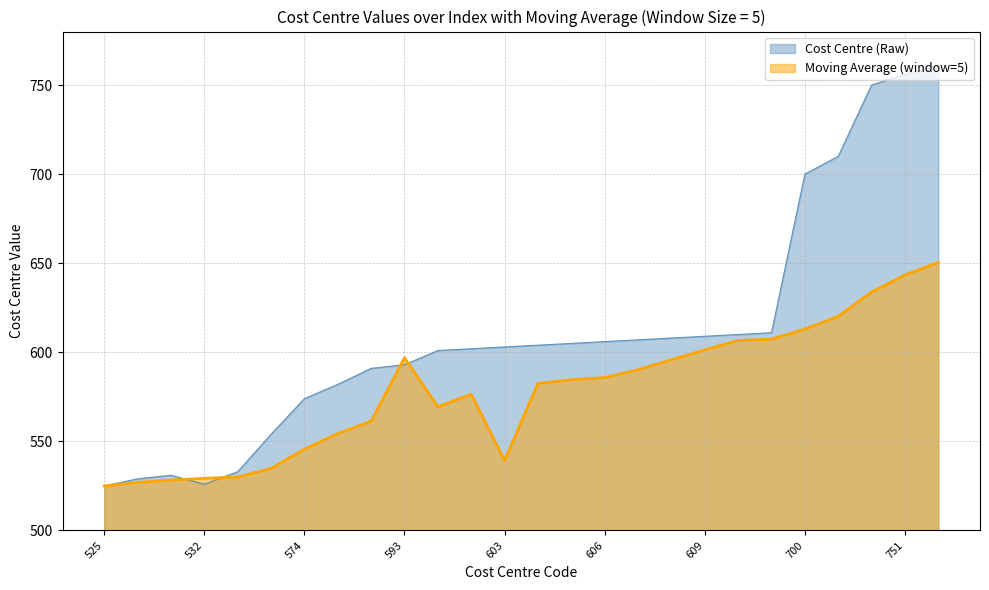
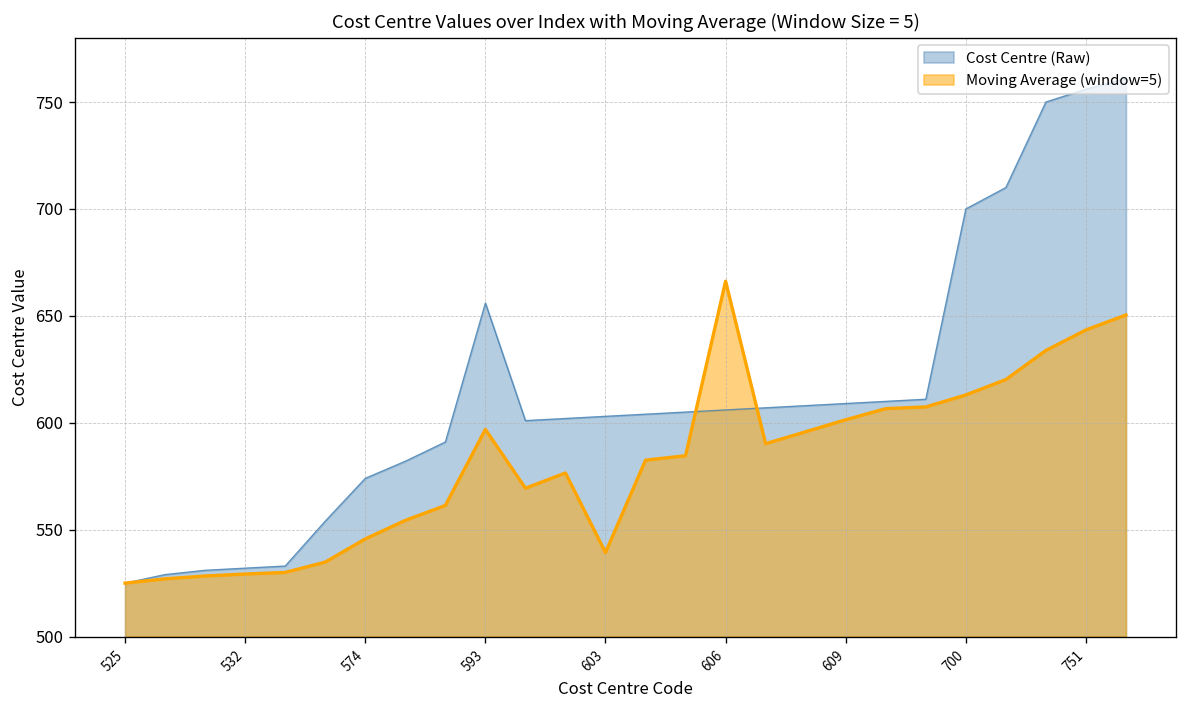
  {
    "Cost Centre (Raw)": {
-     "532": 526,
+     "532": 532,
      "574": 574,
-     "593": 593,
+     "593": 656,
      "603": 603,
      "606": 606,
      "609": 609,
      "700": 700
    },
    "Moving Average (window=5)": {
      "532": 529,
      "574": 546,
      "593": 597,
      "603": 539,
-     "606": 586,
+     "606": 666,
      "609": 601,
      "700": 613,
      "751": 643
    }
  }
